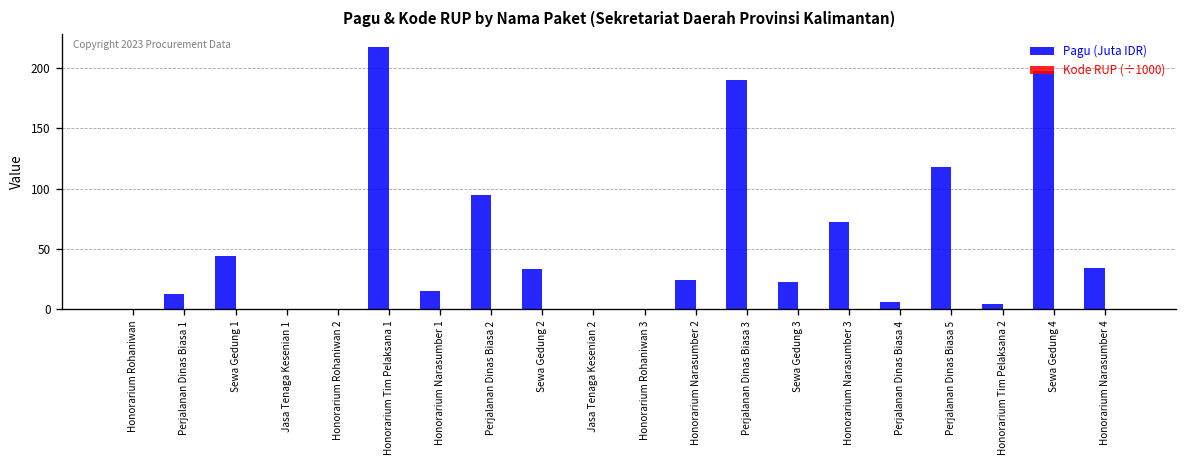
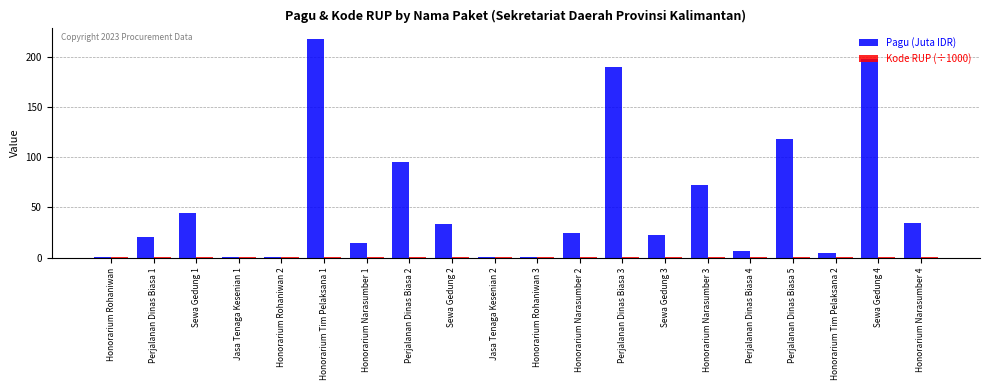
  {
    "Pagu (Juta IDR)": {
-     "Perjalanan Dinas Biasa 1": 13,
+     "Perjalanan Dinas Biasa 1": 21,
      "Sewa Gedung 1": 44,
      "Honorarium Tim Pelaksana 1": 217,
      "Honorarium Narasumber 1": 15,
      "Perjalanan Dinas Biasa 2": 95,
      "Sewa Gedung 2": 33,
      "Honorarium Narasumber 2": 24,
      "Perjalanan Dinas Biasa 3": 190,
      "Sewa Gedung 3": 23,
      "Honorarium Narasumber 3": 72,
      "Perjalanan Dinas Biasa 4": 6,
      "Perjalanan Dinas Biasa 5": 118,
      "Honorarium Tim Pelaksana 2": 4,
      "Sewa Gedung 4": 198,
      "Honorarium Narasumber 4": 34
    }
  }
